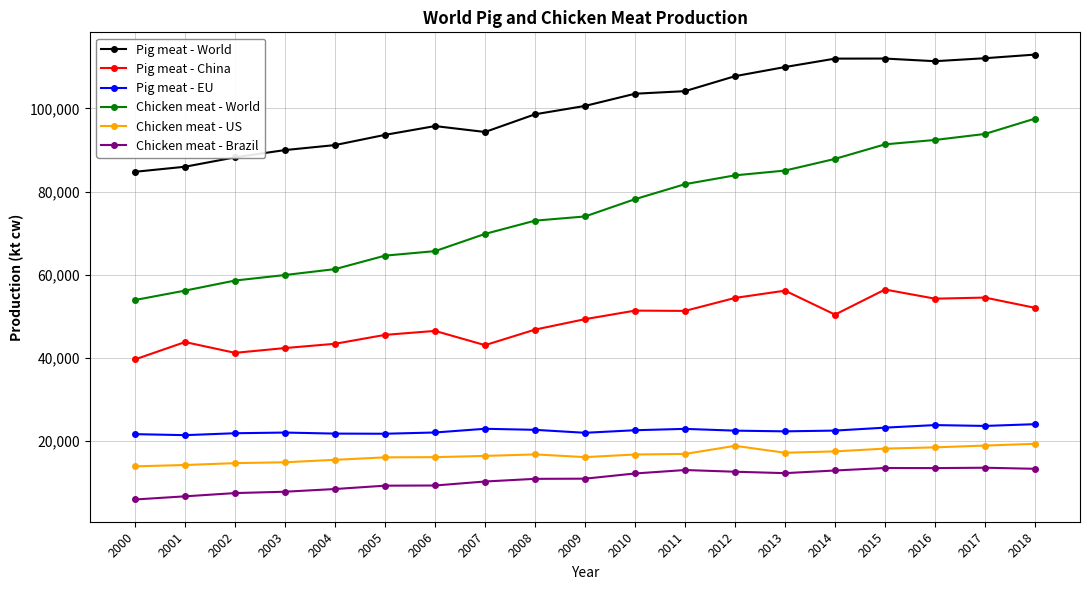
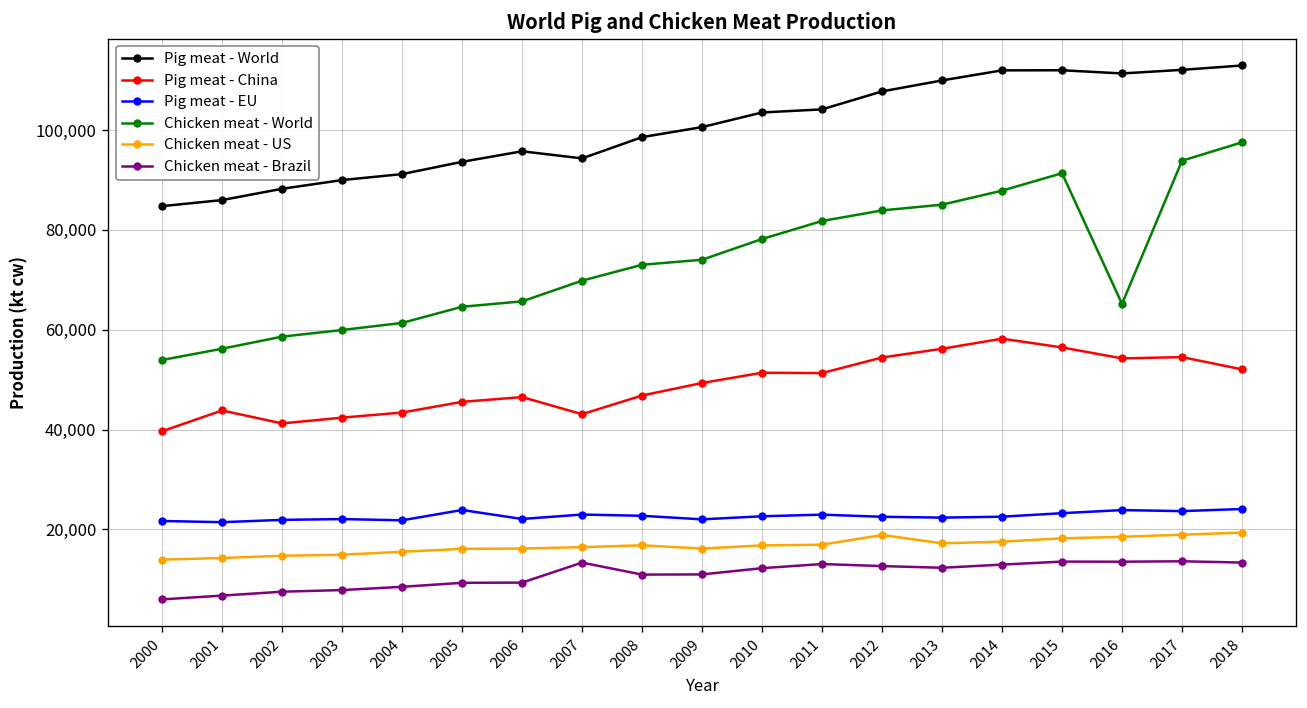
  {
    "Pig meat - World": {
      "2000": "85,000",
      "2001": "86,000",
      "2003": "90,000",
      "2004": "91,000",
      "2005": "94,000",
      "2006": "96,000",
      "2007": "94,000",
      "2008": "99,000",
      "2009": "101,000",
      "2010": "104,000",
      "2011": "104,000",
      "2012": "108,000",
      "2013": "110,000",
      "2014": "112,000",
      "2015": "112,000",
      "2016": "111,000",
      "2017": "112,000",
      "2018": "113,000"
    },
    "Pig meat - China": {
      "2000": "40,000",
      "2001": "44,000",
      "2002": "41,000",
      "2003": "42,000",
      "2004": "43,000",
      "2005": "46,000",
      "2006": "47,000",
      "2007": "43,000",
      "2008": "47,000",
      "2009": "49,000",
      "2010": "51,000",
      "2011": "51,000",
      "2012": "54,000",
      "2013": "56,000",
-     "2014": "50,000",
+     "2014": "58,000",
      "2015": "56,000",
      "2016": "54,000",
      "2017": "55,000",
      "2018": "52,000"
    },
    "Pig meat - EU": {
      "2000": "22,000",
      "2001": "21,000",
      "2002": "22,000",
      "2003": "22,000",
      "2004": "22,000",
-     "2005": "22,000",
+     "2005": "24,000",
      "2006": "22,000",
      "2007": "23,000",
      "2008": "23,000",
      "2009": "22,000",
      "2010": "23,000",
      "2011": "23,000",
      "2012": "23,000",
      "2013": "22,000",
      "2014": "23,000",
      "2015": "23,000",
      "2016": "24,000",
      "2017": "24,000",
      "2018": "24,000"
    },
    "Chicken meat - World": {
      "2000": "54,000",
      "2001": "56,000",
      "2002": "59,000",
      "2003": "60,000",
      "2004": "61,000",
      "2005": "65,000",
      "2006": "66,000",
      "2007": "70,000",
      "2008": "73,000",
      "2009": "74,000",
      "2010": "78,000",
      "2011": "82,000",
      "2012": "84,000",
      "2013": "85,000",
      "2014": "88,000",
      "2015": "91,000",
-     "2016": "92,000",
+     "2016": "65,000",
      "2017": "94,000",
      "2018": "98,000"
    },
    "Chicken meat - US": {
      "2000": "14,000",
      "2001": "14,000",
      "2002": "15,000",
      "2003": "15,000",
      "2004": "16,000",
      "2005": "16,000",
      "2006": "16,000",
      "2007": "16,000",
      "2008": "17,000",
      "2009": "16,000",
      "2010": "17,000",
      "2011": "17,000",
      "2012": "19,000",
      "2013": "17,000",
      "2014": "18,000",
      "2015": "18,000",
      "2016": "19,000",
      "2017": "19,000",
      "2018": "19,000"
    },
    "Chicken meat - Brazil": {
      "2000": "6,000",
      "2001": "7,000",
      "2002": "8,000",
      "2003": "8,000",
      "2004": "8,000",
      "2005": "9,000",
      "2006": "9,000",
-     "2007": "10,000",
+     "2007": "13,000",
      "2008": "11,000",
      "2009": "11,000",
      "2010": "12,000",
      "2011": "13,000",
      "2012": "13,000",
      "2013": "12,000",
      "2014": "13,000",
      "2015": "14,000",
      "2016": "14,000",
      "2017": "14,000",
      "2018": "13,000"
    }
  }
